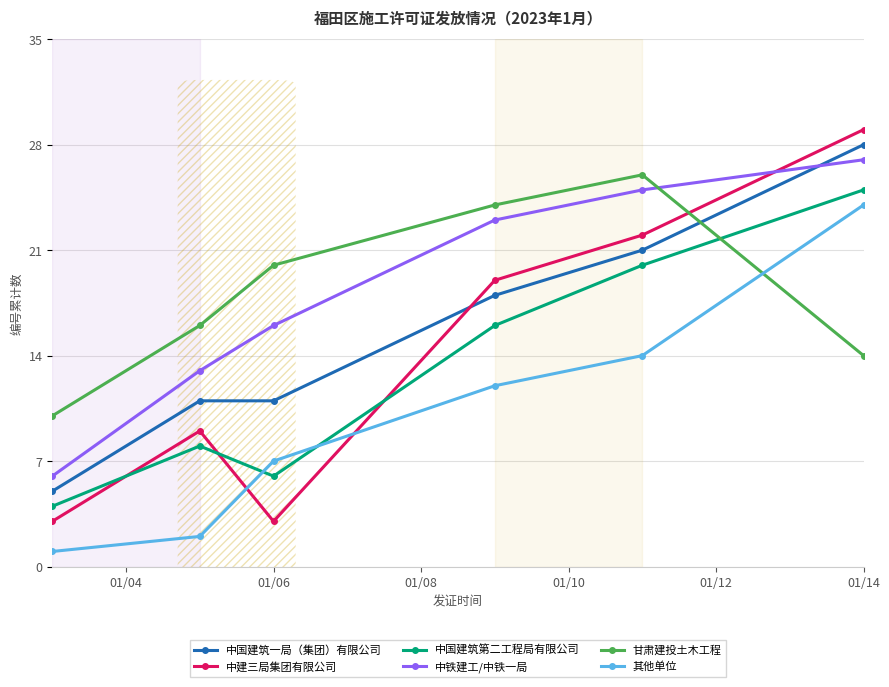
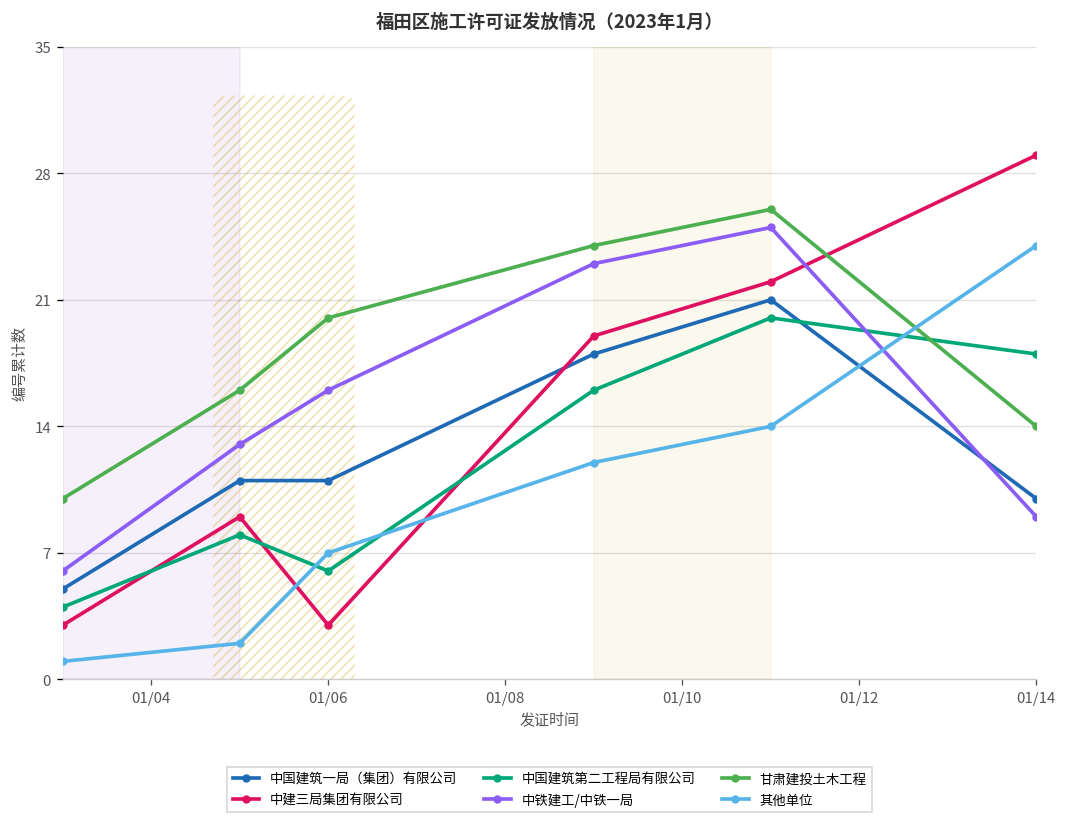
  {
    "中国建筑一局（集团）有限公司": {
      "01/06": 11,
-     "01/14": 28
+     "01/14": 10
    },
    "中建三局集团有限公司": {
      "01/06": 3,
      "01/14": 29
    },
    "中国建筑第二工程局有限公司": {
      "01/06": 6,
-     "01/14": 25
+     "01/14": 18
    },
    "中铁建工/中铁一局": {
      "01/06": 16,
-     "01/14": 27
+     "01/14": 9
    },
    "甘肃建投土木工程": {
      "01/06": 20,
      "01/14": 14
    },
    "其他单位": {
      "01/06": 7,
      "01/14": 24
    }
  }
